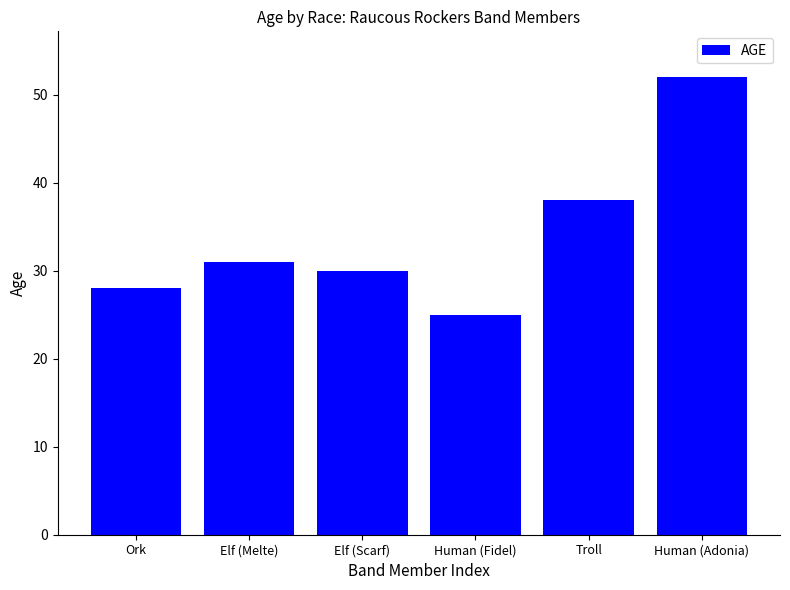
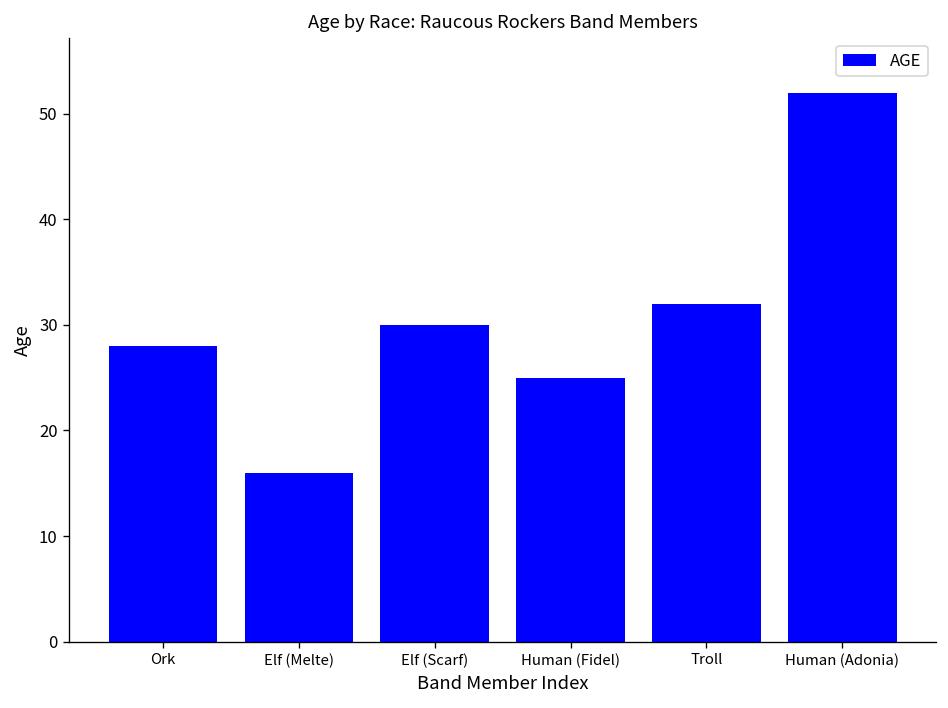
  {
    "Ork": 28,
-   "Elf (Melte)": 31,
+   "Elf (Melte)": 16,
    "Elf (Scarf)": 30,
    "Human (Fidel)": 25,
-   "Troll": 38,
+   "Troll": 32,
    "Human (Adonia)": 52
  }
